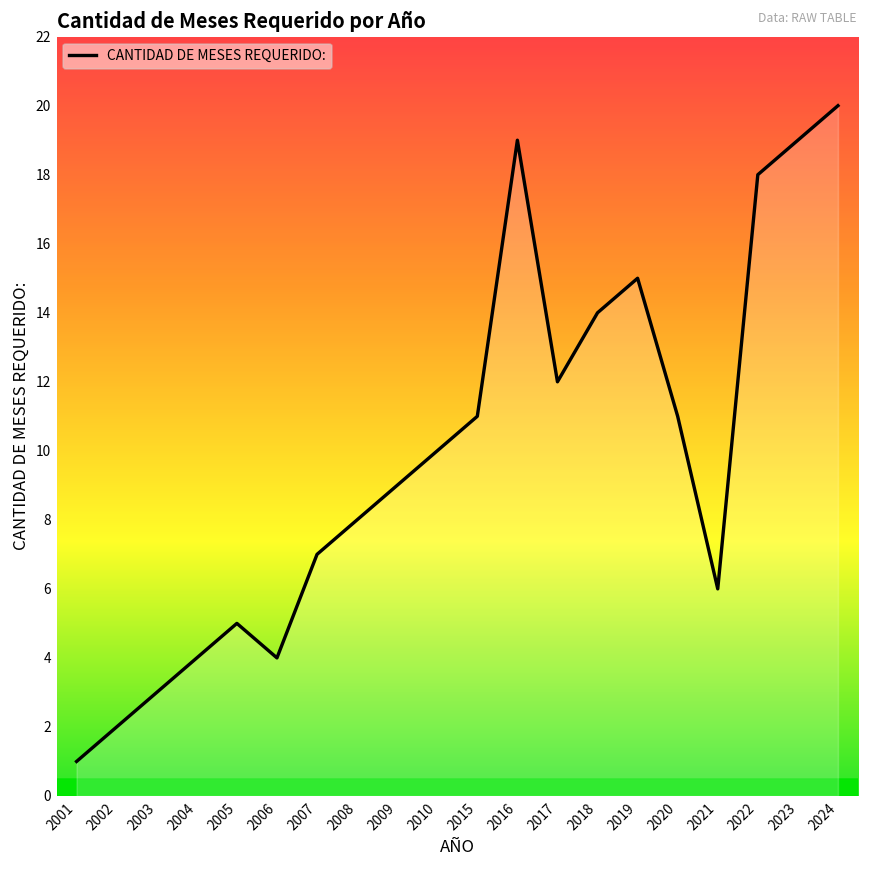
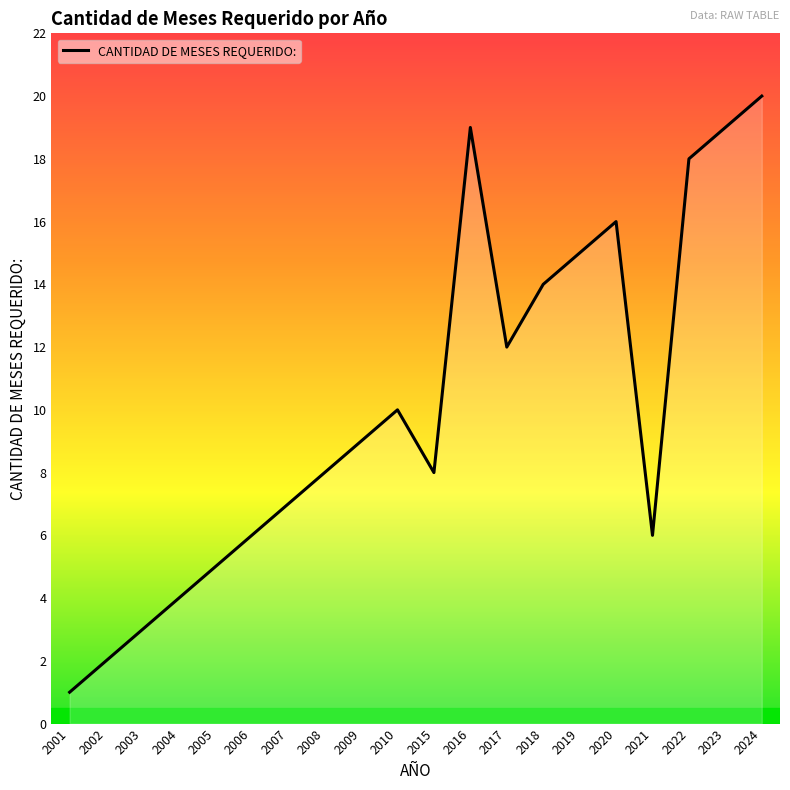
  {
    "2001": 1,
    "2002": 2,
    "2003": 3,
    "2004": 4,
    "2005": 5,
-   "2006": 4,
+   "2006": 6,
    "2007": 7,
    "2008": 8,
    "2009": 9,
    "2010": 10,
-   "2015": 11,
+   "2015": 8,
    "2016": 19,
    "2017": 12,
    "2018": 14,
    "2019": 15,
-   "2020": 11,
+   "2020": 16,
    "2021": 6,
    "2022": 18,
    "2023": 19,
    "2024": 20
  }
